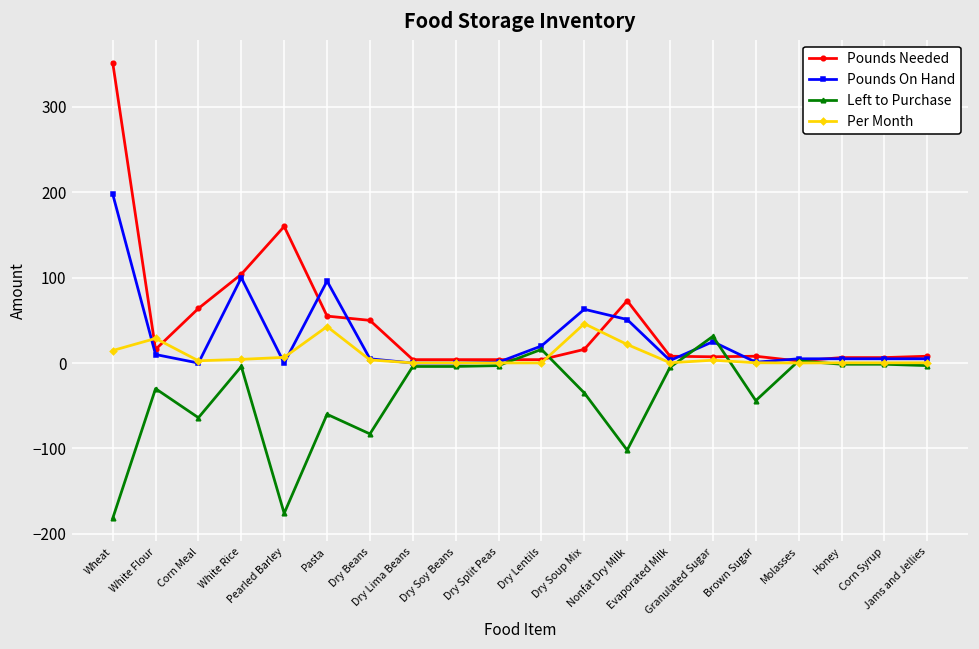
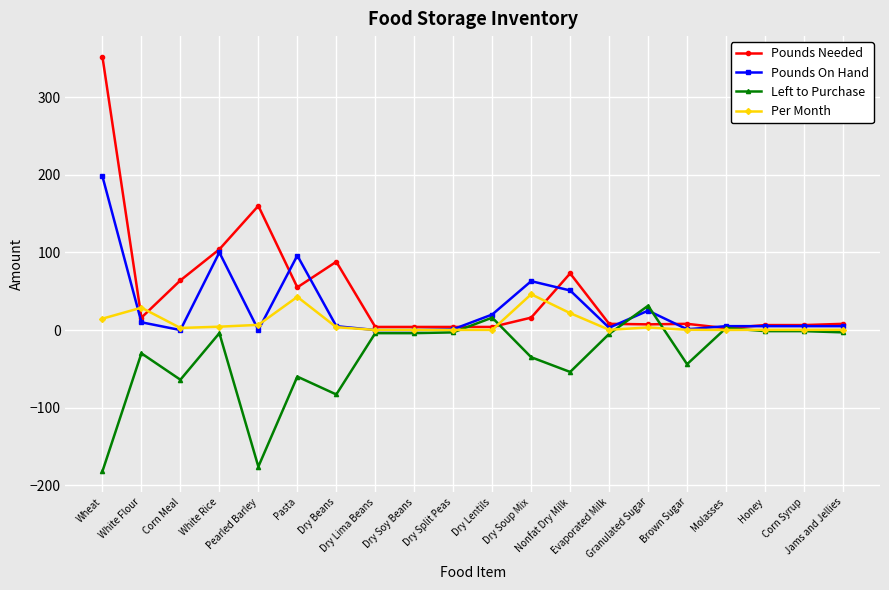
  {
    "Pounds Needed": {
      "Wheat": 350,
      "White Flour": 20,
      "Corn Meal": 60,
      "White Rice": 100,
      "Pearled Barley": 160,
      "Pasta": 60,
-     "Dry Beans": 50,
+     "Dry Beans": 90,
      "Dry Lima Beans": 0,
      "Dry Soy Beans": 0,
      "Dry Lentils": 0,
      "Dry Soup Mix": 20,
      "Nonfat Dry Milk": 70,
      "Evaporated Milk": 10,
      "Granulated Sugar": 10,
      "Brown Sugar": 10
    },
    "Pounds On Hand": {
      "Wheat": 200,
      "White Flour": 10,
      "White Rice": 100,
      "Pearled Barley": 0,
      "Pasta": 100,
      "Dry Lentils": 20,
      "Dry Soup Mix": 60,
      "Nonfat Dry Milk": 50,
      "Granulated Sugar": 30
    },
    "Left to Purchase": {
      "Wheat": -180,
      "White Flour": -30,
      "Corn Meal": -60,
      "White Rice": 0,
      "Pearled Barley": -180,
      "Pasta": -60,
      "Dry Beans": -80,
      "Dry Lima Beans": 0,
      "Dry Soy Beans": 0,
      "Dry Lentils": 20,
      "Dry Soup Mix": -40,
-     "Nonfat Dry Milk": -100,
+     "Nonfat Dry Milk": -50,
      "Evaporated Milk": -10,
      "Granulated Sugar": 30,
      "Brown Sugar": -40,
      "Jams and Jellies": 0
    },
    "Per Month": {
      "Wheat": 10,
      "White Flour": 30,
      "White Rice": 0,
      "Pearled Barley": 10,
      "Pasta": 40,
      "Dry Lentils": 0,
      "Dry Soup Mix": 50,
      "Nonfat Dry Milk": 20,
      "Granulated Sugar": 0,
      "Jams and Jellies": 0
    }
  }
